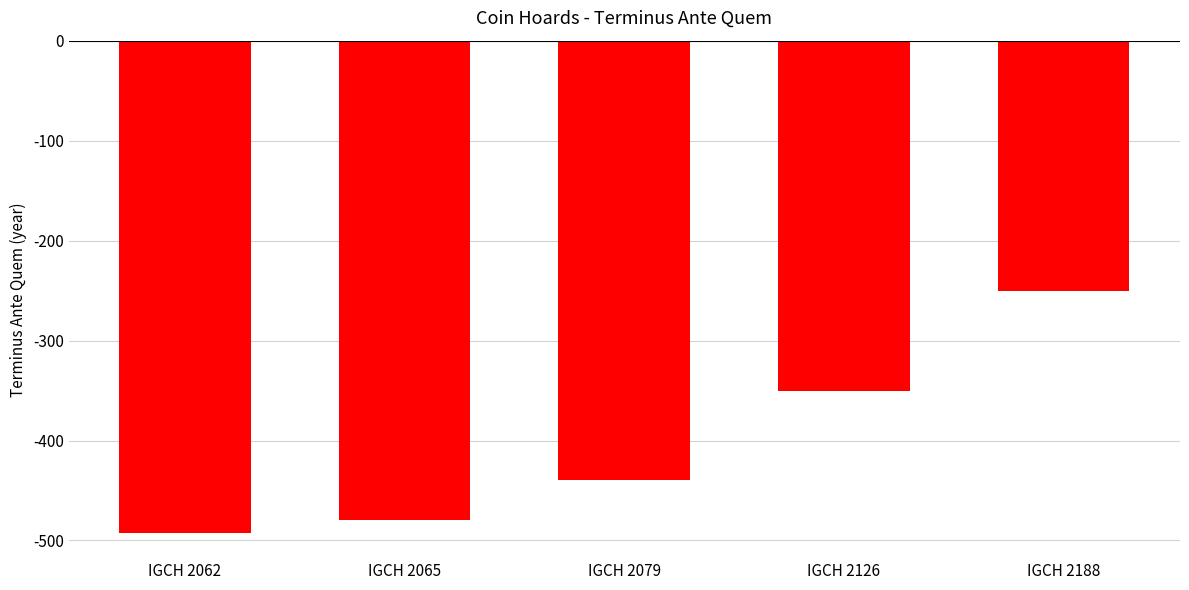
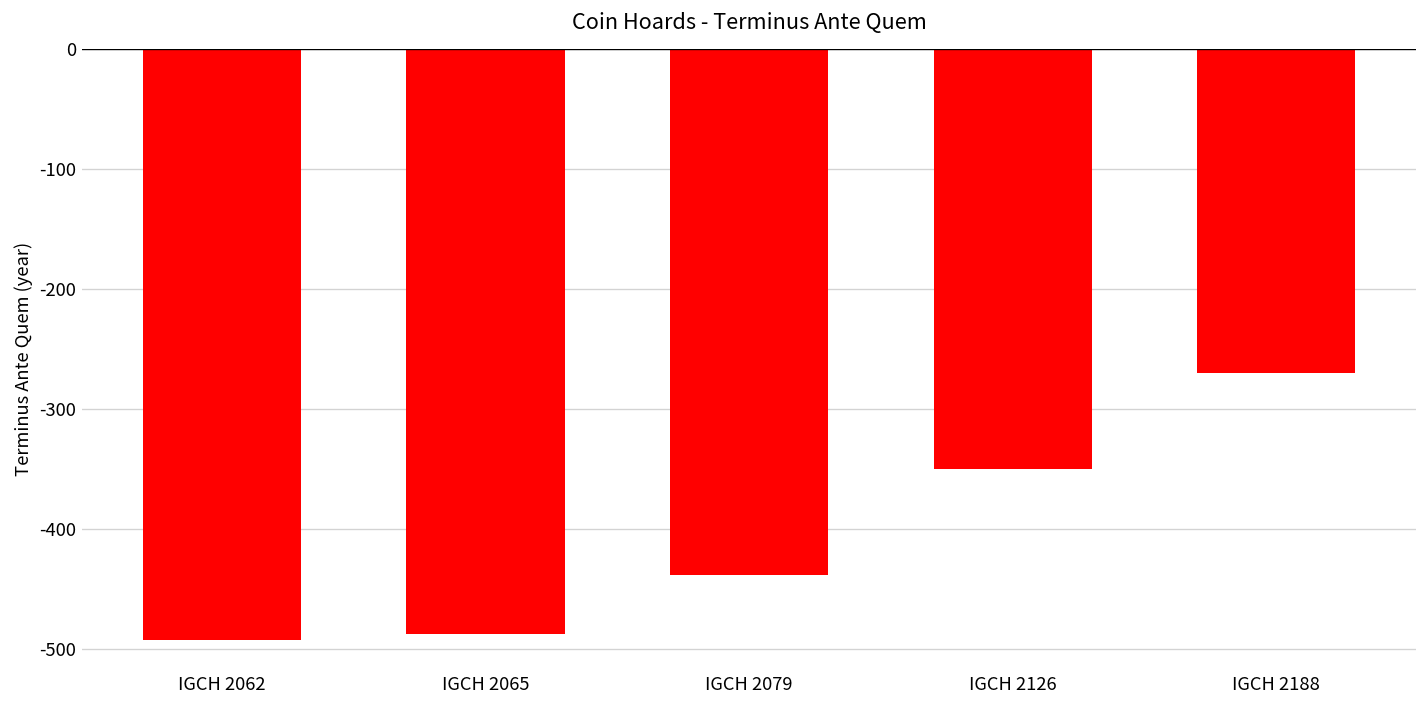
  {
    "IGCH 2062": -490,
-   "IGCH 2065": -480,
+   "IGCH 2065": -490,
    "IGCH 2079": -440,
    "IGCH 2126": -350,
-   "IGCH 2188": -250
+   "IGCH 2188": -270
  }
